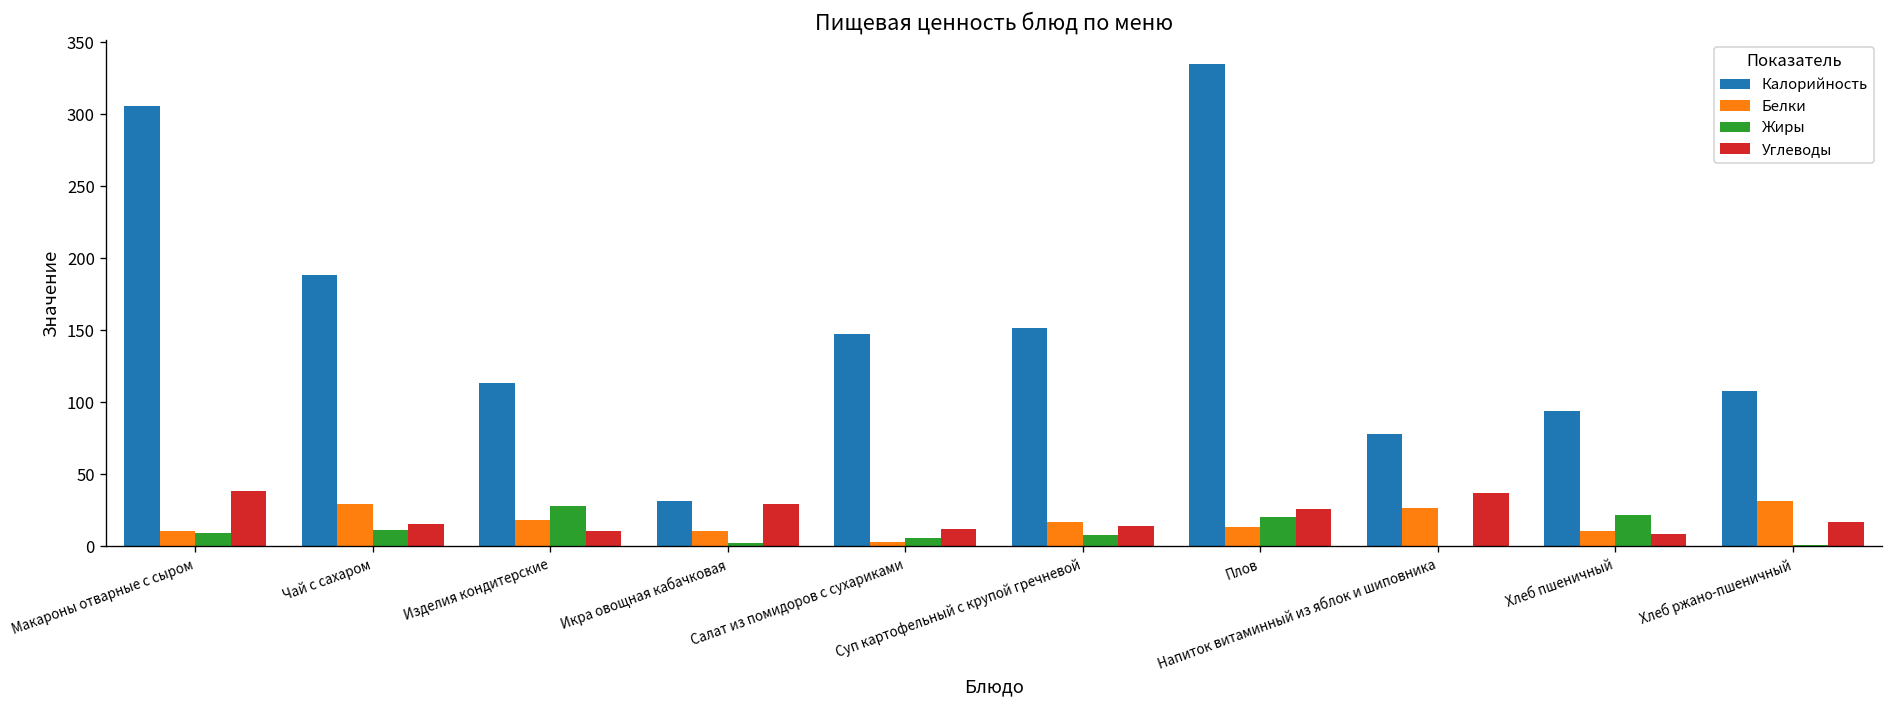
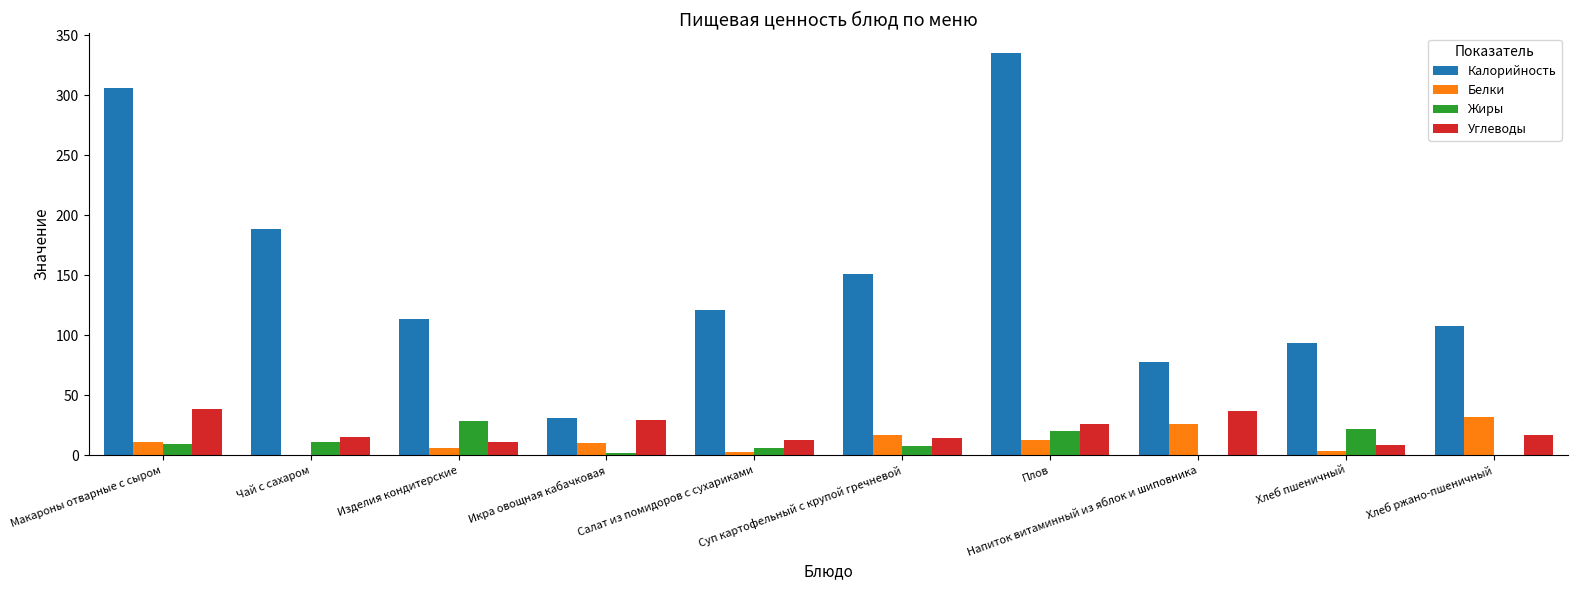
  {
    "Калорийность": {
      "Макароны отварные с сыром": 306,
      "Чай с сахаром": 188,
      "Изделия кондитерские": 114,
      "Икра овощная кабачковая": 31,
-     "Салат из помидоров с сухариками": 148,
+     "Салат из помидоров с сухариками": 121,
      "Суп картофельный с крупой гречневой": 151,
      "Плов": 335,
      "Напиток витаминный из яблок и шиповника": 78,
      "Хлеб пшеничный": 94,
      "Хлеб ржано-пшеничный": 108
    },
    "Белки": {
      "Макароны отварные с сыром": 11,
-     "Чай с сахаром": 29,
-     "Изделия кондитерские": 18,
+     "Чай с сахаром": 0,
+     "Изделия кондитерские": 6,
      "Икра овощная кабачковая": 10,
      "Салат из помидоров с сухариками": 3,
      "Суп картофельный с крупой гречневой": 17,
      "Плов": 13,
      "Напиток витаминный из яблок и шиповника": 26,
-     "Хлеб пшеничный": 10,
+     "Хлеб пшеничный": 3,
      "Хлеб ржано-пшеничный": 32
    },
    "Жиры": {
      "Макароны отварные с сыром": 9,
      "Чай с сахаром": 11,
      "Изделия кондитерские": 28,
      "Салат из помидоров с сухариками": 6,
      "Суп картофельный с крупой гречневой": 8,
      "Плов": 20,
      "Хлеб пшеничный": 22
    },
    "Углеводы": {
      "Макароны отварные с сыром": 38,
      "Чай с сахаром": 15,
      "Изделия кондитерские": 11,
      "Икра овощная кабачковая": 29,
      "Салат из помидоров с сухариками": 12,
      "Суп картофельный с крупой гречневой": 14,
      "Плов": 26,
      "Напиток витаминный из яблок и шиповника": 37,
      "Хлеб пшеничный": 9,
      "Хлеб ржано-пшеничный": 17
    }
  }
